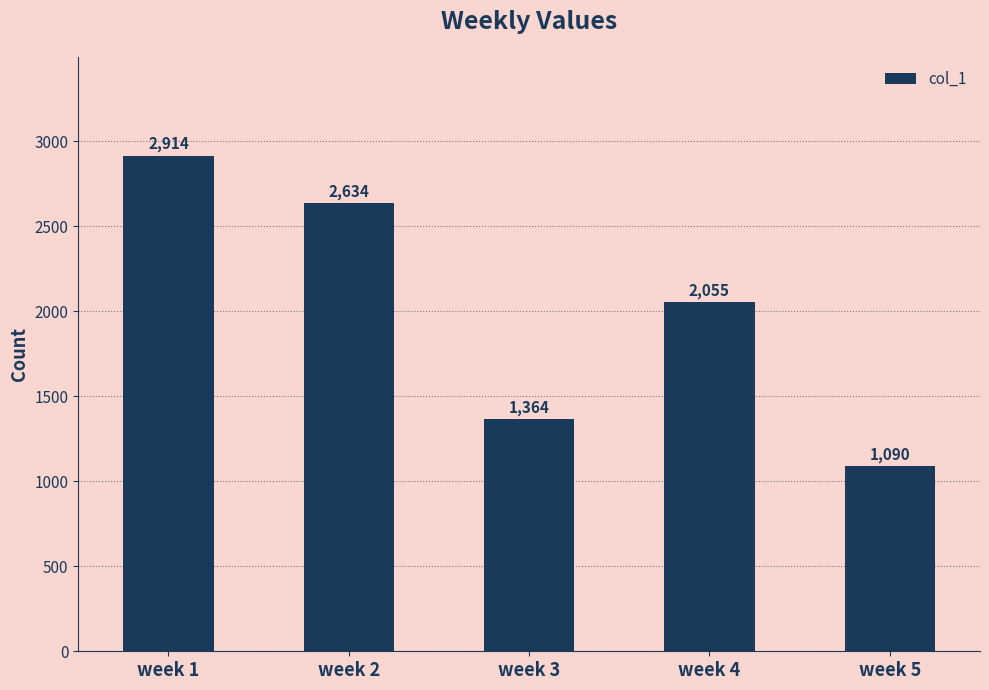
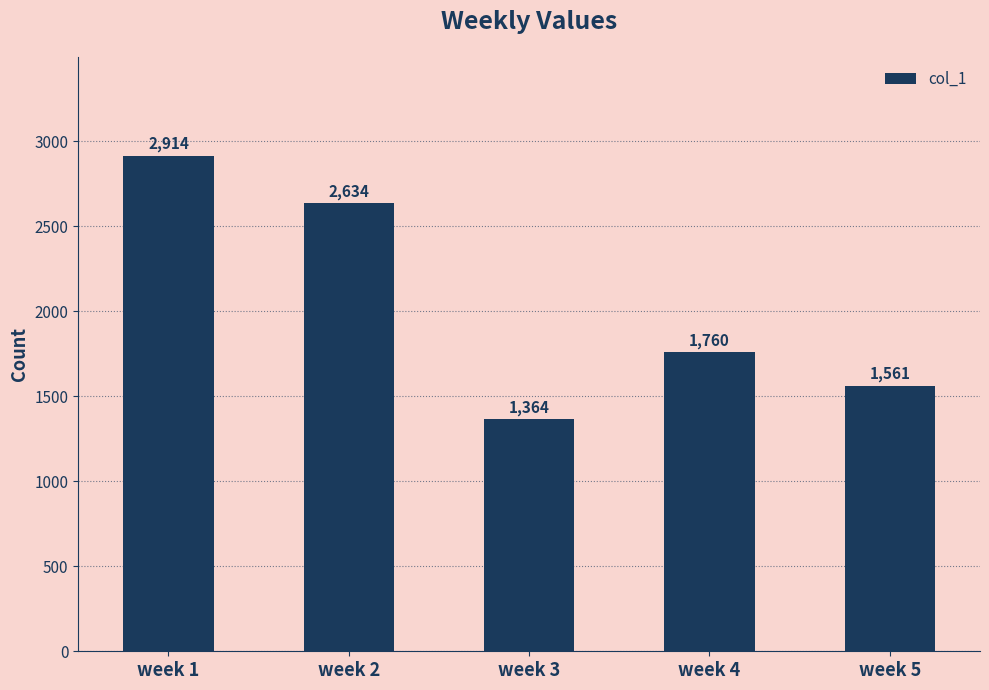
  {
    "week 1": "2,914",
    "week 2": "2,634",
    "week 3": "1,364",
-   "week 4": "2,055",
-   "week 5": "1,090"
+   "week 4": "1,760",
+   "week 5": "1,561"
  }
